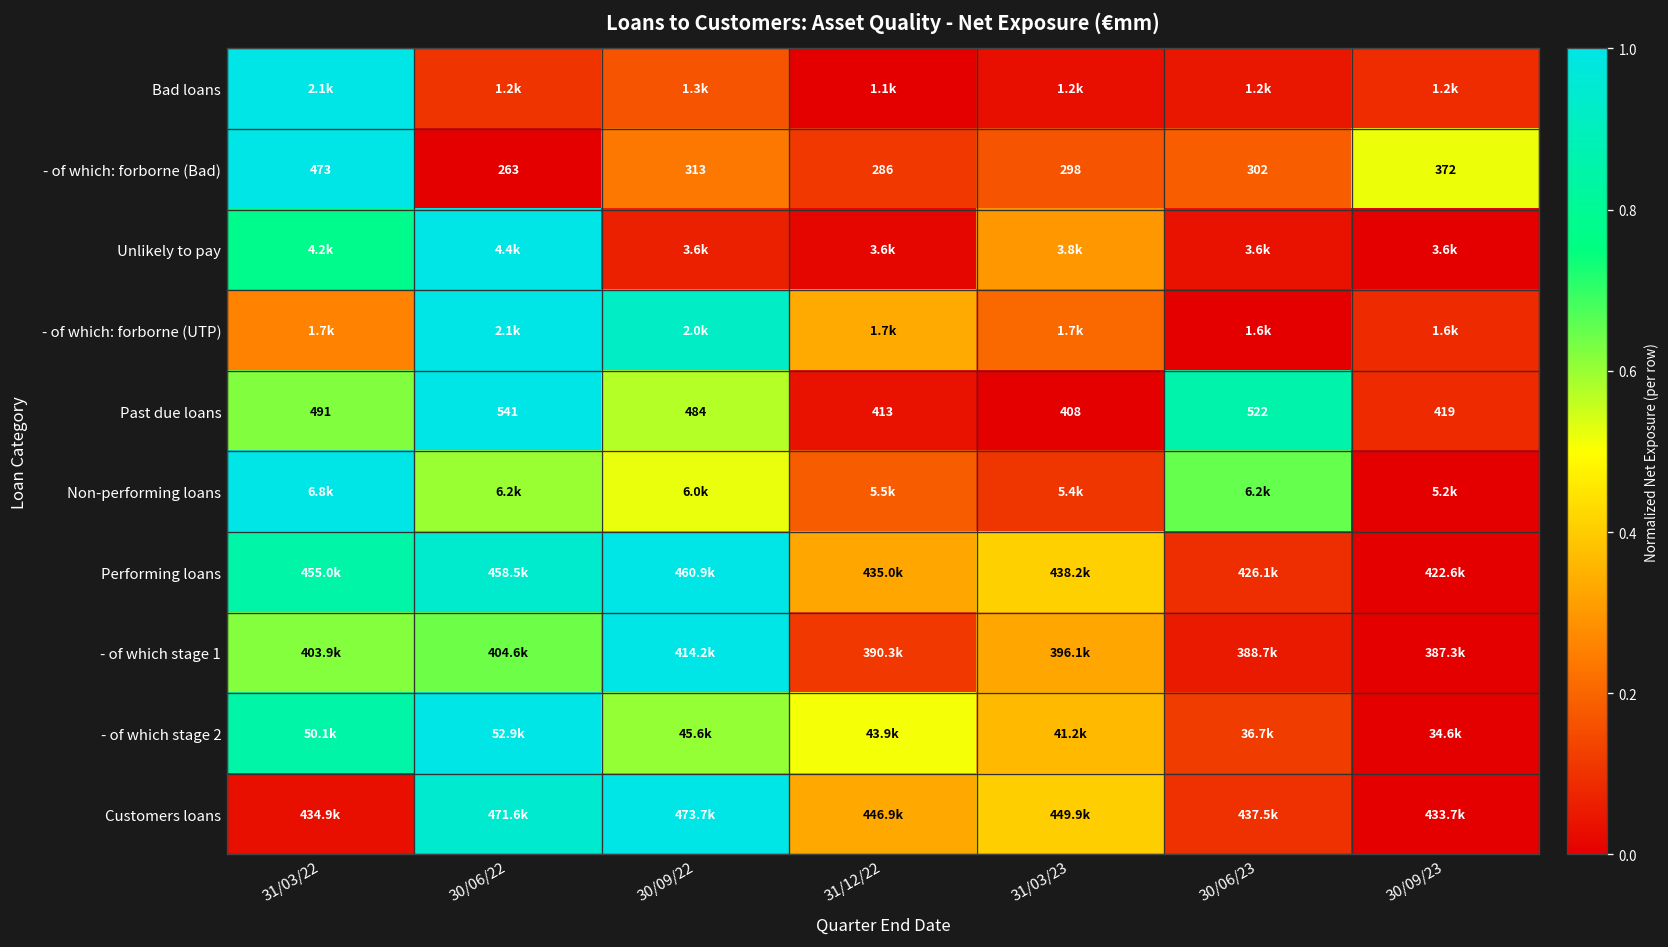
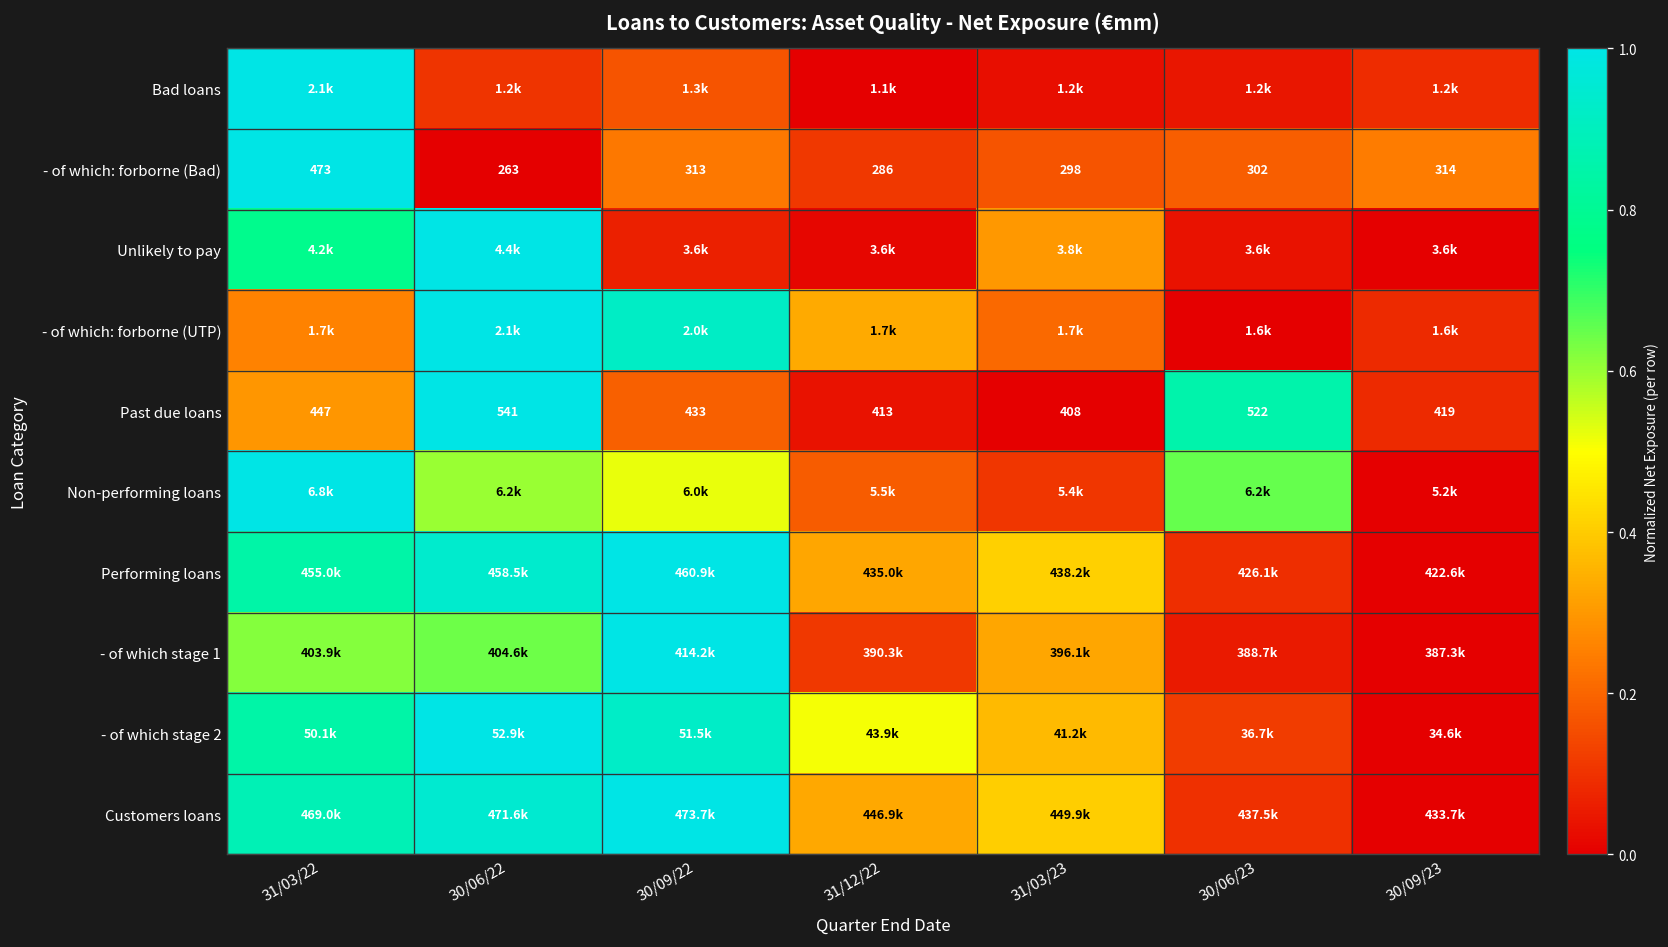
  {
    "Bad loans": {
      "31/03/22": "2.1k",
      "30/06/22": "1.2k",
      "30/09/22": "1.3k",
      "31/12/22": "1.1k",
      "31/03/23": "1.2k",
      "30/06/23": "1.2k",
      "30/09/23": "1.2k"
    },
    "- of which: forborne (Bad)": {
      "31/03/22": "473",
      "30/06/22": "263",
      "30/09/22": "313",
      "31/12/22": "286",
      "31/03/23": "298",
      "30/06/23": "302",
-     "30/09/23": "372"
+     "30/09/23": "314"
    },
    "Unlikely to pay": {
      "31/03/22": "4.2k",
      "30/06/22": "4.4k",
      "30/09/22": "3.6k",
      "31/12/22": "3.6k",
      "31/03/23": "3.8k",
      "30/06/23": "3.6k",
      "30/09/23": "3.6k"
    },
    "- of which: forborne (UTP)": {
      "31/03/22": "1.7k",
      "30/06/22": "2.1k",
      "30/09/22": "2.0k",
      "31/12/22": "1.7k",
      "31/03/23": "1.7k",
      "30/06/23": "1.6k",
      "30/09/23": "1.6k"
    },
    "Past due loans": {
-     "31/03/22": "491",
+     "31/03/22": "447",
      "30/06/22": "541",
-     "30/09/22": "484",
+     "30/09/22": "433",
      "31/12/22": "413",
      "31/03/23": "408",
      "30/06/23": "522",
      "30/09/23": "419"
    },
    "Non-performing loans": {
      "31/03/22": "6.8k",
      "30/06/22": "6.2k",
      "30/09/22": "6.0k",
      "31/12/22": "5.5k",
      "31/03/23": "5.4k",
      "30/06/23": "6.2k",
      "30/09/23": "5.2k"
    },
    "Performing loans": {
      "31/03/22": "455.0k",
      "30/06/22": "458.5k",
      "30/09/22": "460.9k",
      "31/12/22": "435.0k",
      "31/03/23": "438.2k",
      "30/06/23": "426.1k",
      "30/09/23": "422.6k"
    },
    "- of which stage 1": {
      "31/03/22": "403.9k",
      "30/06/22": "404.6k",
      "30/09/22": "414.2k",
      "31/12/22": "390.3k",
      "31/03/23": "396.1k",
      "30/06/23": "388.7k",
      "30/09/23": "387.3k"
    },
    "- of which stage 2": {
      "31/03/22": "50.1k",
      "30/06/22": "52.9k",
-     "30/09/22": "45.6k",
+     "30/09/22": "51.5k",
      "31/12/22": "43.9k",
      "31/03/23": "41.2k",
      "30/06/23": "36.7k",
      "30/09/23": "34.6k"
    },
    "Customers loans": {
-     "31/03/22": "434.9k",
+     "31/03/22": "469.0k",
      "30/06/22": "471.6k",
      "30/09/22": "473.7k",
      "31/12/22": "446.9k",
      "31/03/23": "449.9k",
      "30/06/23": "437.5k",
      "30/09/23": "433.7k"
    }
  }
